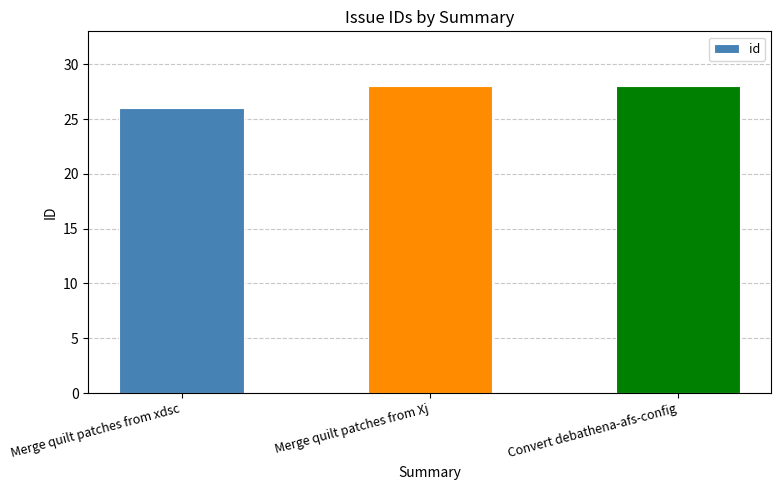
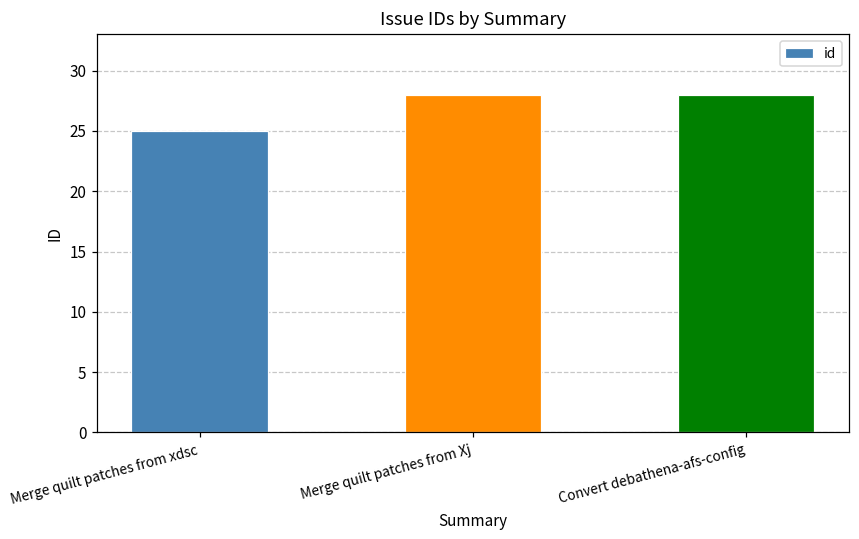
  {
-   "Merge quilt patches from xdsc": 26,
+   "Merge quilt patches from xdsc": 25,
    "Merge quilt patches from Xj": 28,
    "Convert debathena-afs-config": 28
  }
